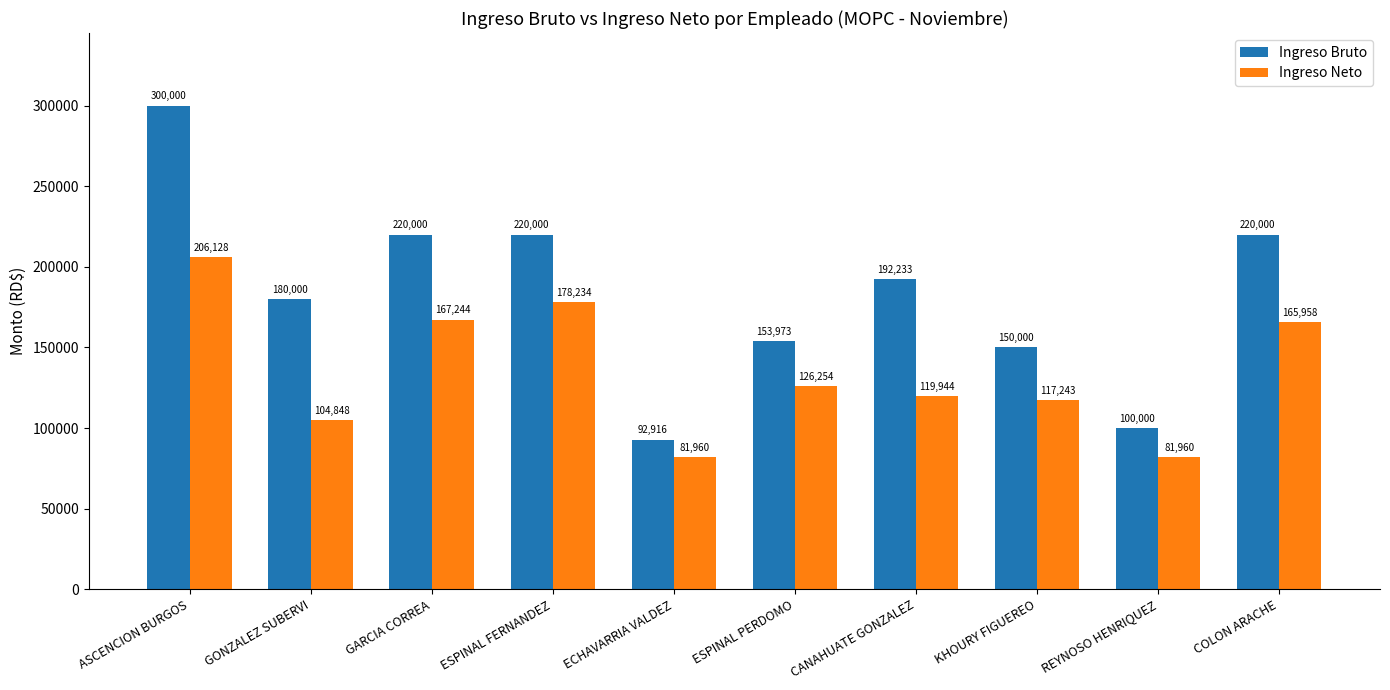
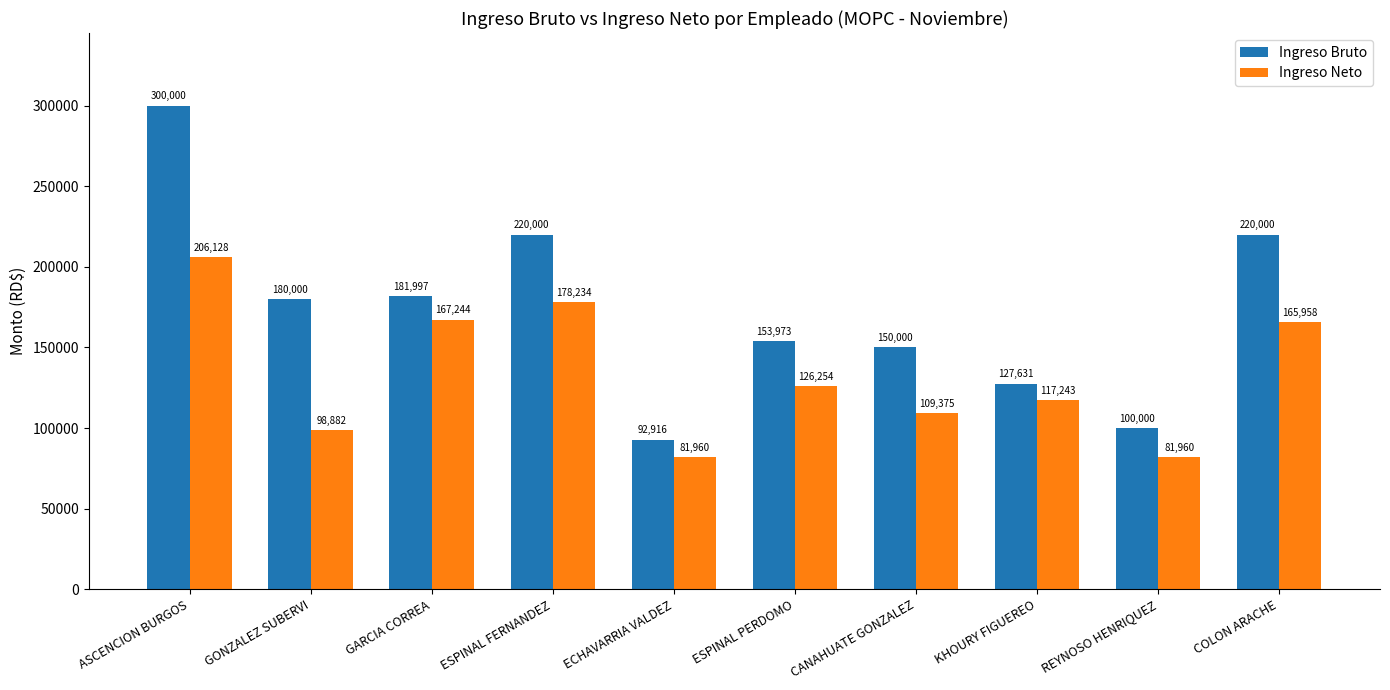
  {
    "Ingreso Bruto": {
      "ASCENCION BURGOS": "300,000",
      "GONZALEZ SUBERVI": "180,000",
-     "GARCIA CORREA": "220,000",
+     "GARCIA CORREA": "181,997",
      "ESPINAL FERNANDEZ": "220,000",
      "ECHAVARRIA VALDEZ": "92,916",
      "ESPINAL PERDOMO": "153,973",
-     "CANAHUATE GONZALEZ": "192,233",
-     "KHOURY FIGUEREO": "150,000",
+     "CANAHUATE GONZALEZ": "150,000",
+     "KHOURY FIGUEREO": "127,631",
      "REYNOSO HENRIQUEZ": "100,000",
      "COLON ARACHE": "220,000"
    },
    "Ingreso Neto": {
      "ASCENCION BURGOS": "206,128",
-     "GONZALEZ SUBERVI": "104,848",
+     "GONZALEZ SUBERVI": "98,882",
      "GARCIA CORREA": "167,244",
      "ESPINAL FERNANDEZ": "178,234",
      "ECHAVARRIA VALDEZ": "81,960",
      "ESPINAL PERDOMO": "126,254",
-     "CANAHUATE GONZALEZ": "119,944",
+     "CANAHUATE GONZALEZ": "109,375",
      "KHOURY FIGUEREO": "117,243",
      "REYNOSO HENRIQUEZ": "81,960",
      "COLON ARACHE": "165,958"
    }
  }
